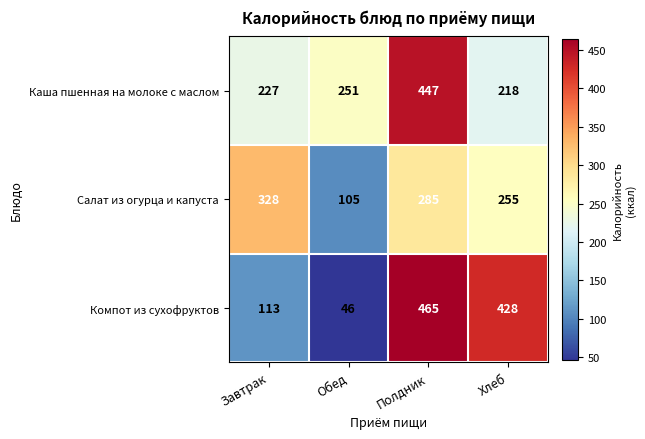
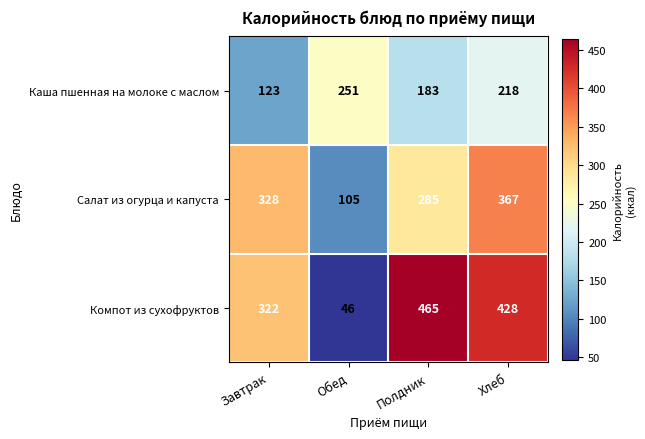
  {
    "Каша пшенная на молоке с маслом": {
-     "Завтрак": 227,
+     "Завтрак": 123,
      "Обед": 251,
-     "Полдник": 447,
+     "Полдник": 183,
      "Хлеб": 218
    },
    "Салат из огурца и капуста": {
      "Завтрак": 328,
      "Обед": 105,
      "Полдник": 285,
-     "Хлеб": 255
+     "Хлеб": 367
    },
    "Компот из сухофруктов": {
-     "Завтрак": 113,
+     "Завтрак": 322,
      "Обед": 46,
      "Полдник": 465,
      "Хлеб": 428
    }
  }
